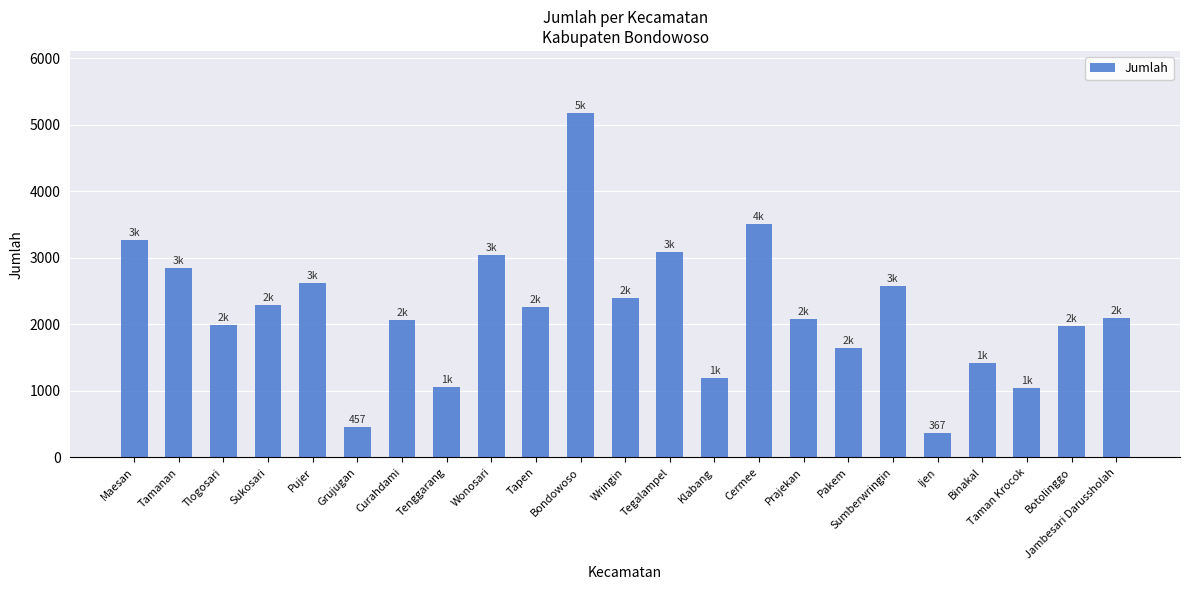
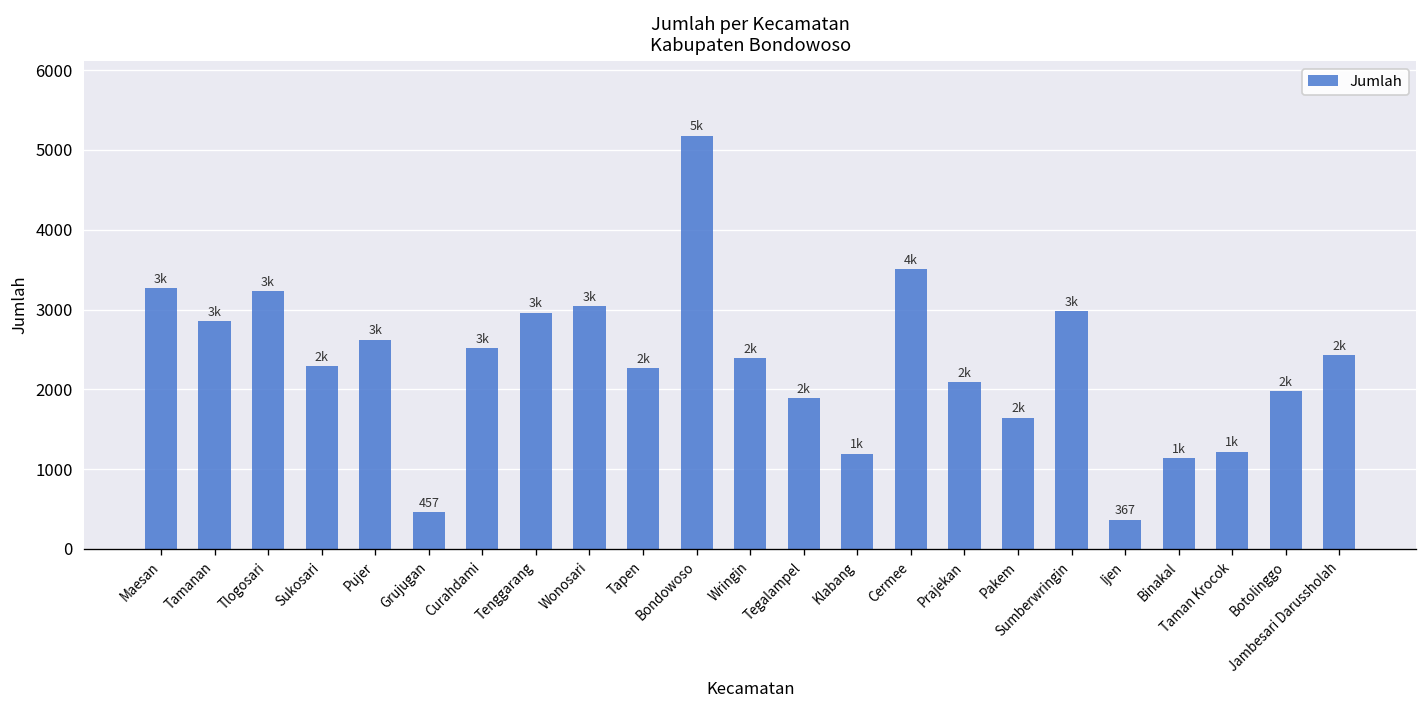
  {
    "Maesan": "3k",
    "Tamanan": "3k",
-   "Tlogosari": "2k",
+   "Tlogosari": "3k",
    "Sukosari": "2k",
    "Pujer": "3k",
    "Grujugan": "457",
-   "Curahdami": "2k",
-   "Tenggarang": "1k",
+   "Curahdami": "3k",
+   "Tenggarang": "3k",
    "Wonosari": "3k",
    "Tapen": "2k",
    "Bondowoso": "5k",
    "Wringin": "2k",
-   "Tegalampel": "3k",
+   "Tegalampel": "2k",
    "Klabang": "1k",
    "Cermee": "4k",
    "Prajekan": "2k",
    "Pakem": "2k",
-   "Sumberwringin": "2600",
+   "Sumberwringin": "3000",
    "Ijen": "367",
-   "Binakal": "1400",
-   "Taman Krocok": "1000",
+   "Binakal": "1100",
+   "Taman Krocok": "1200",
    "Botolinggo": "2k",
-   "Jambesari Darussholah": "2100"
+   "Jambesari Darussholah": "2400"
  }
